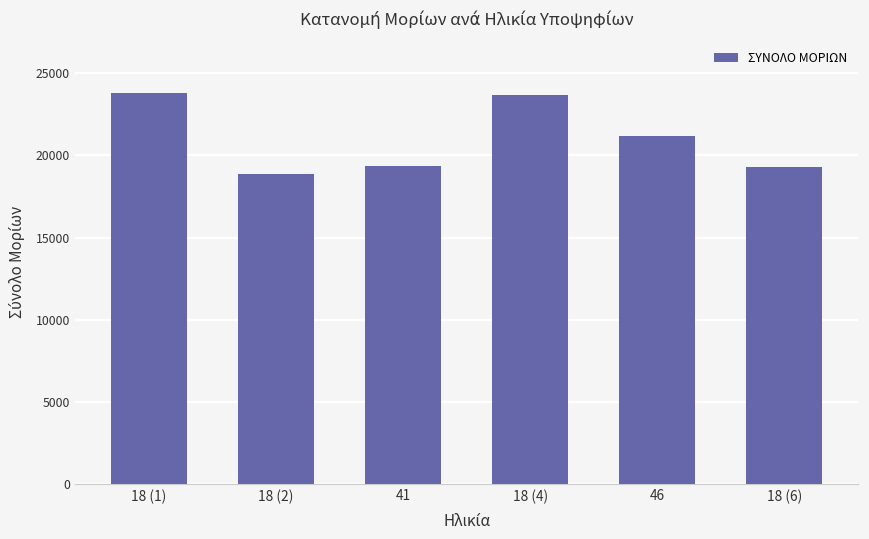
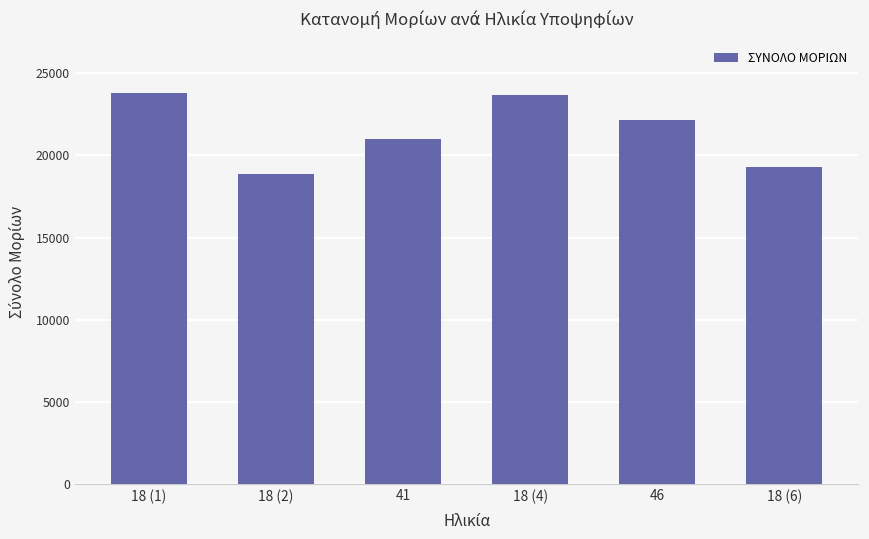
  {
    "18 (1)": 23800,
    "18 (2)": 18900,
-   "41": 19400,
+   "41": 21000,
    "18 (4)": 23700,
-   "46": 21200,
+   "46": 22200,
    "18 (6)": 19300
  }
